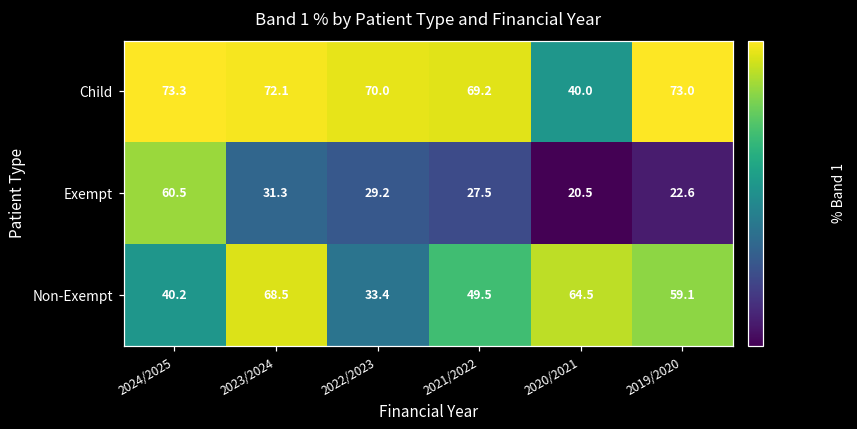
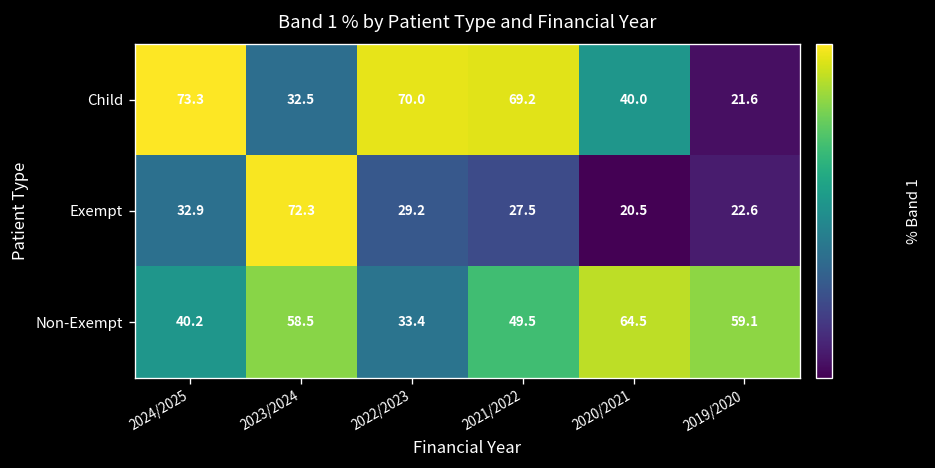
  {
    "Child": {
      "2024/2025": 73.3,
-     "2023/2024": 72.1,
+     "2023/2024": 32.5,
      "2022/2023": 70.0,
      "2021/2022": 69.2,
      "2020/2021": 40.0,
-     "2019/2020": 73.0
+     "2019/2020": 21.6
    },
    "Exempt": {
-     "2024/2025": 60.5,
-     "2023/2024": 31.3,
+     "2024/2025": 32.9,
+     "2023/2024": 72.3,
      "2022/2023": 29.2,
      "2021/2022": 27.5,
      "2020/2021": 20.5,
      "2019/2020": 22.6
    },
    "Non-Exempt": {
      "2024/2025": 40.2,
-     "2023/2024": 68.5,
+     "2023/2024": 58.5,
      "2022/2023": 33.4,
      "2021/2022": 49.5,
      "2020/2021": 64.5,
      "2019/2020": 59.1
    }
  }
